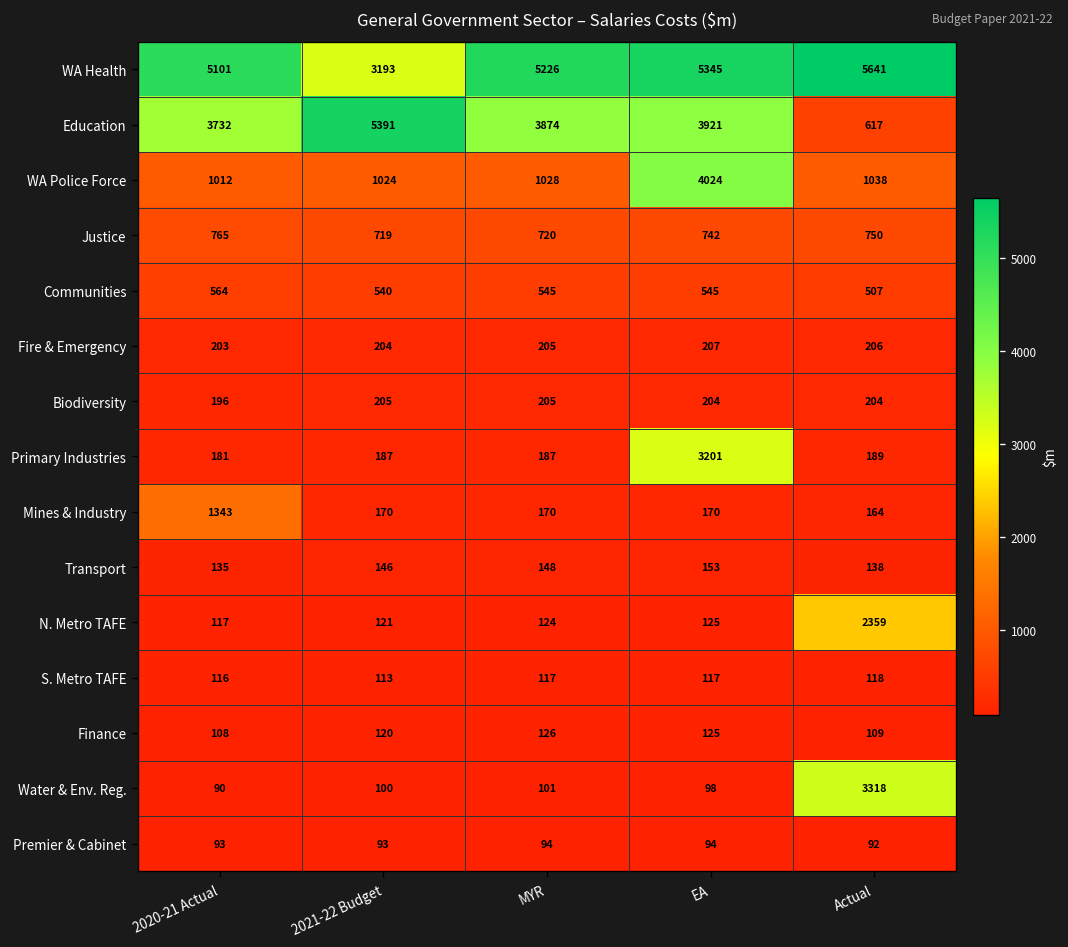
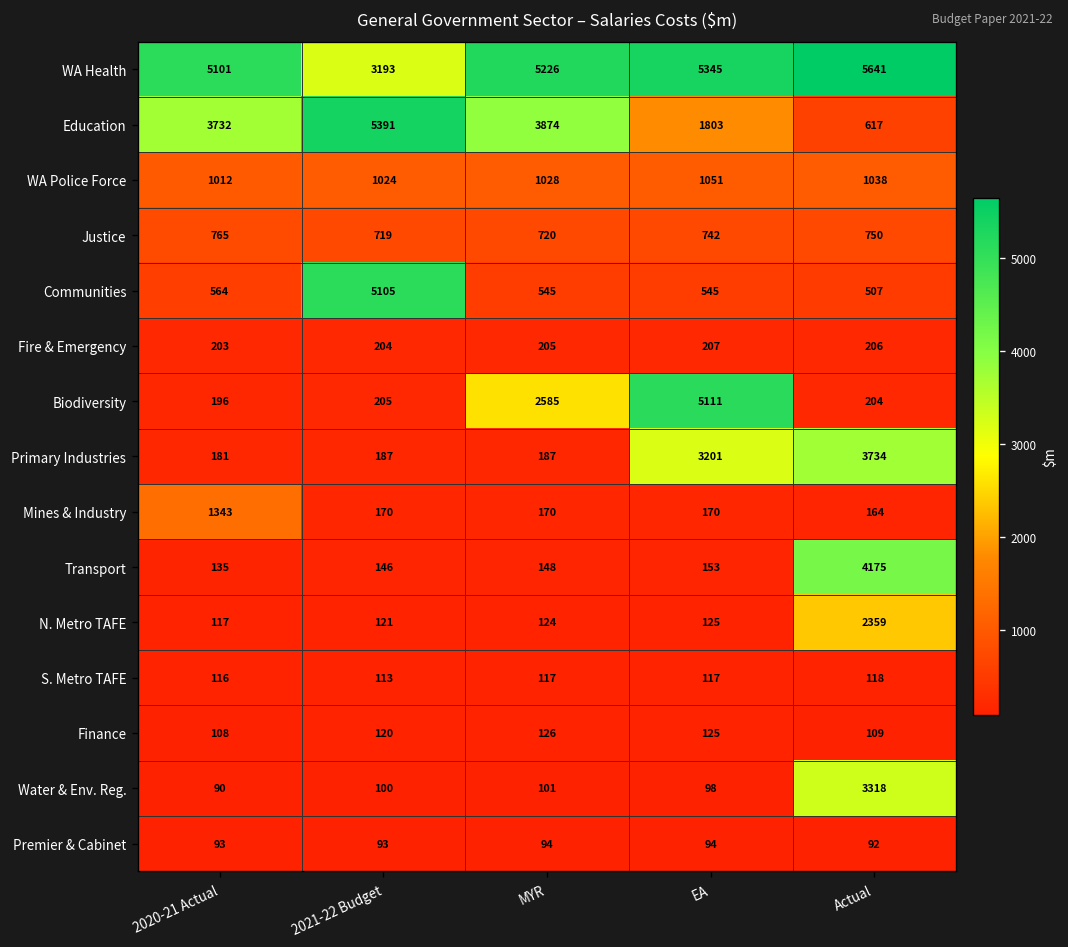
  {
    "WA Health": {
      "2020-21 Actual": 5101,
      "2021-22 Budget": 3193,
      "MYR": 5226,
      "EA": 5345,
      "Actual": 5641
    },
    "Education": {
      "2020-21 Actual": 3732,
      "2021-22 Budget": 5391,
      "MYR": 3874,
-     "EA": 3921,
+     "EA": 1803,
      "Actual": 617
    },
    "WA Police Force": {
      "2020-21 Actual": 1012,
      "2021-22 Budget": 1024,
      "MYR": 1028,
-     "EA": 4024,
+     "EA": 1051,
      "Actual": 1038
    },
    "Justice": {
      "2020-21 Actual": 765,
      "2021-22 Budget": 719,
      "MYR": 720,
      "EA": 742,
      "Actual": 750
    },
    "Communities": {
      "2020-21 Actual": 564,
-     "2021-22 Budget": 540,
+     "2021-22 Budget": 5105,
      "MYR": 545,
      "EA": 545,
      "Actual": 507
    },
    "Fire & Emergency": {
      "2020-21 Actual": 203,
      "2021-22 Budget": 204,
      "MYR": 205,
      "EA": 207,
      "Actual": 206
    },
    "Biodiversity": {
      "2020-21 Actual": 196,
      "2021-22 Budget": 205,
-     "MYR": 205,
-     "EA": 204,
+     "MYR": 2585,
+     "EA": 5111,
      "Actual": 204
    },
    "Primary Industries": {
      "2020-21 Actual": 181,
      "2021-22 Budget": 187,
      "MYR": 187,
      "EA": 3201,
-     "Actual": 189
+     "Actual": 3734
    },
    "Mines & Industry": {
      "2020-21 Actual": 1343,
      "2021-22 Budget": 170,
      "MYR": 170,
      "EA": 170,
      "Actual": 164
    },
    "Transport": {
      "2020-21 Actual": 135,
      "2021-22 Budget": 146,
      "MYR": 148,
      "EA": 153,
-     "Actual": 138
+     "Actual": 4175
    },
    "N. Metro TAFE": {
      "2020-21 Actual": 117,
      "2021-22 Budget": 121,
      "MYR": 124,
      "EA": 125,
      "Actual": 2359
    },
    "S. Metro TAFE": {
      "2020-21 Actual": 116,
      "2021-22 Budget": 113,
      "MYR": 117,
      "EA": 117,
      "Actual": 118
    },
    "Finance": {
      "2020-21 Actual": 108,
      "2021-22 Budget": 120,
      "MYR": 126,
      "EA": 125,
      "Actual": 109
    },
    "Water & Env. Reg.": {
      "2020-21 Actual": 90,
      "2021-22 Budget": 100,
      "MYR": 101,
      "EA": 98,
      "Actual": 3318
    },
    "Premier & Cabinet": {
      "2020-21 Actual": 93,
      "2021-22 Budget": 93,
      "MYR": 94,
      "EA": 94,
      "Actual": 92
    }
  }
